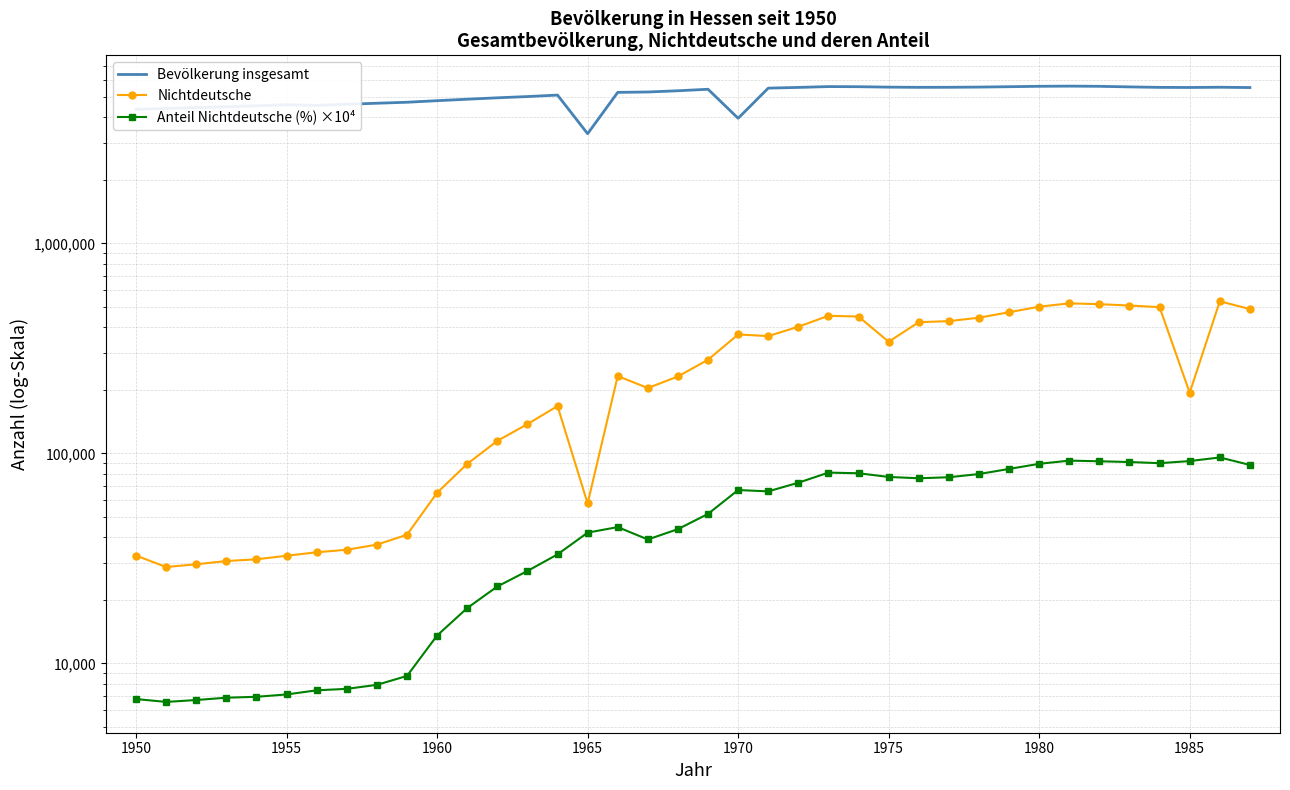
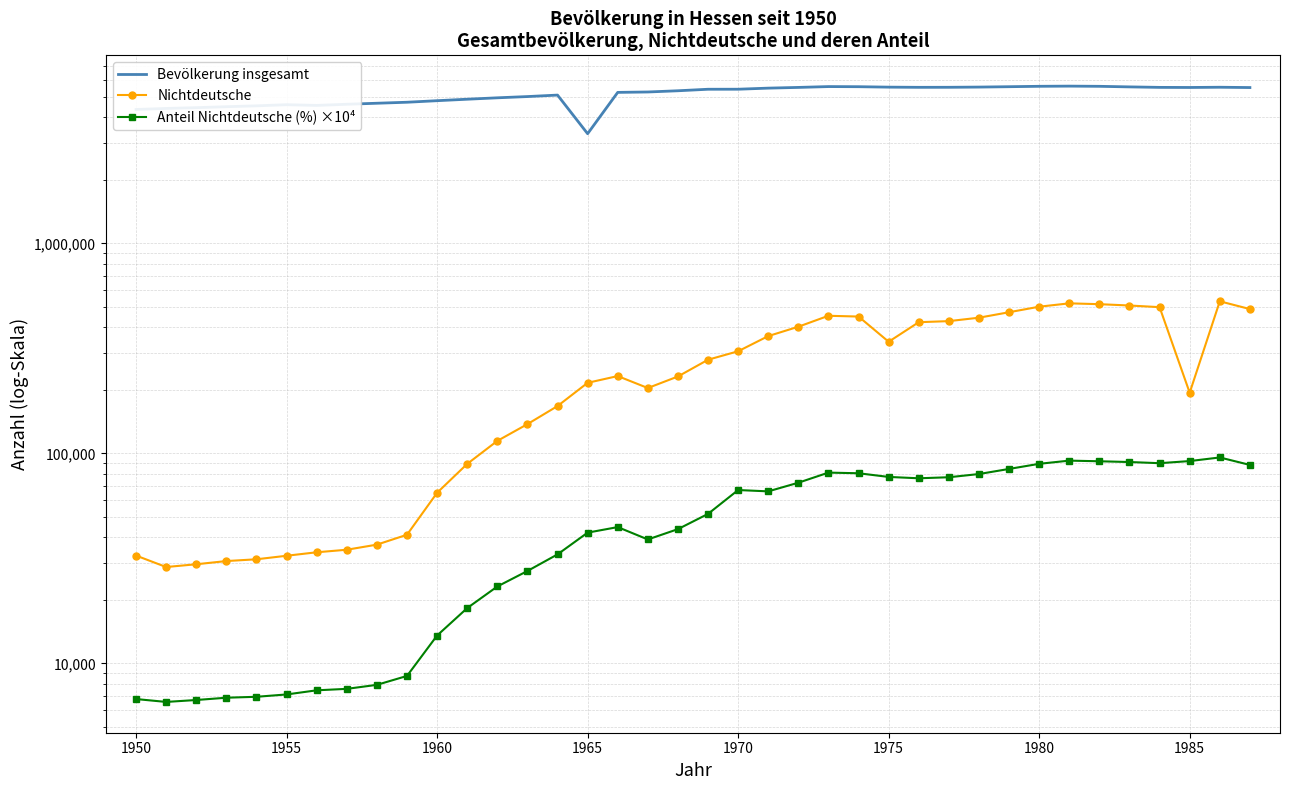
  {
    "Bevölkerung insgesamt": {
      "1960": "4,800,000",
      "1965": "3,300,000",
-     "1970": "3,900,000",
+     "1970": "5,400,000",
      "1975": "5,500,000",
      "1980": "5,600,000",
      "1985": "5,500,000"
    },
    "Nichtdeutsche": {
      "1950": "33,000",
      "1955": "33,000",
      "1960": "65,000",
-     "1965": "58,000",
-     "1970": "370,000",
+     "1965": "220,000",
+     "1970": "310,000",
      "1975": "340,000",
      "1980": "500,000",
      "1985": "190,000"
    },
    "Anteil Nichtdeutsche (%) ×10⁴": {
      "1950": "6,800",
      "1955": "7,100",
      "1960": "14,000",
      "1965": "42,000",
      "1970": "67,000",
      "1975": "77,000",
      "1980": "89,000",
      "1985": "90,000"
    }
  }
